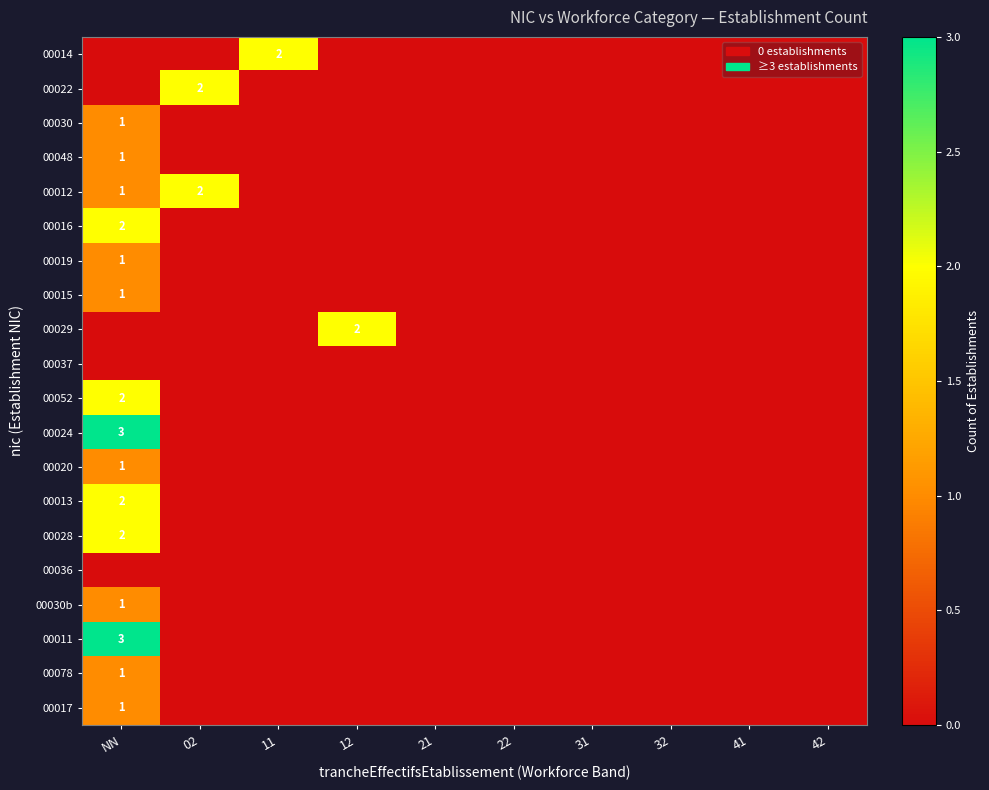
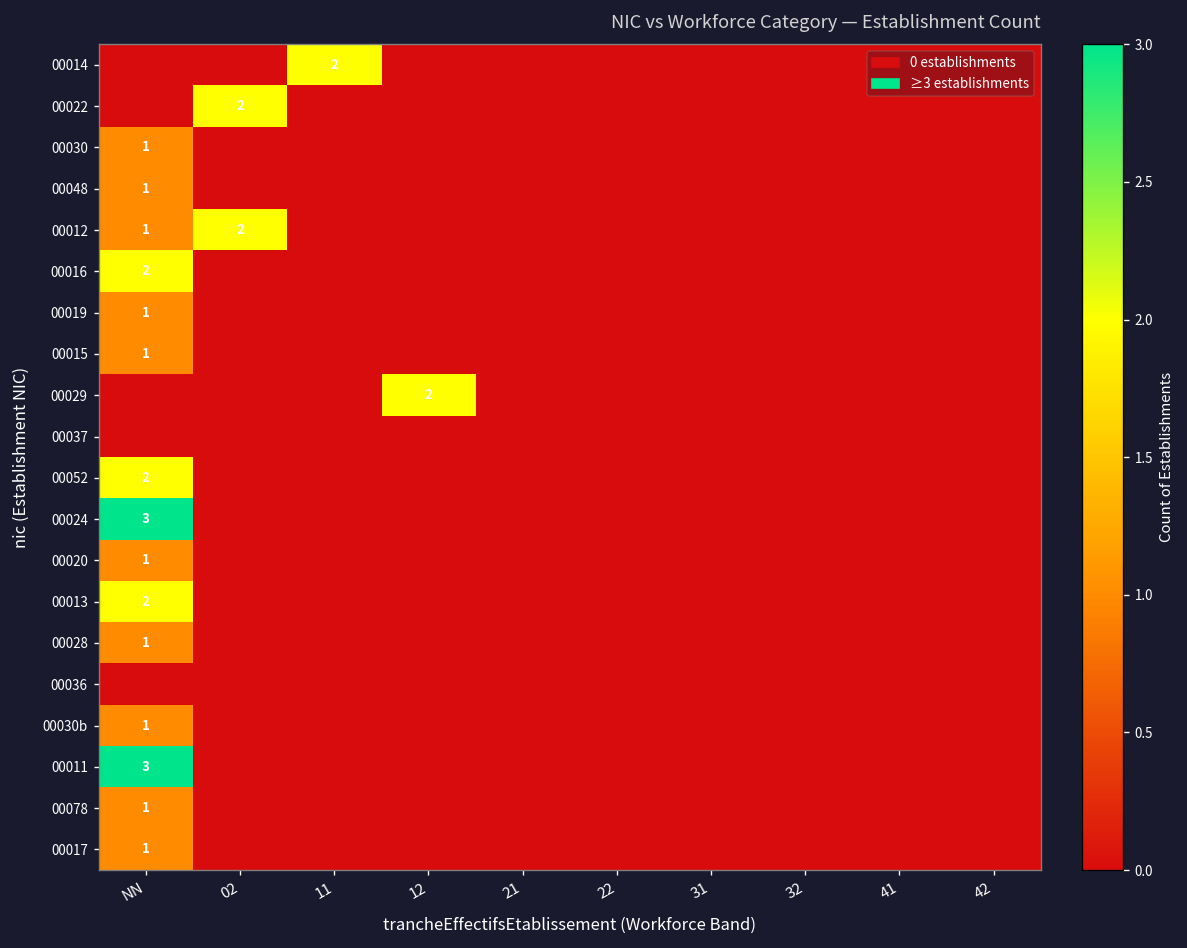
  {
    "00014": {
      "11": 2
    },
    "00022": {
      "02": 2
    },
    "00030": {
      "NN": 1
    },
    "00048": {
      "NN": 1
    },
    "00012": {
      "NN": 1,
      "02": 2
    },
    "00016": {
      "NN": 2
    },
    "00019": {
      "NN": 1
    },
    "00015": {
      "NN": 1
    },
    "00029": {
      "12": 2
    },
    "00052": {
      "NN": 2
    },
    "00024": {
      "NN": 3
    },
    "00020": {
      "NN": 1
    },
    "00013": {
      "NN": 2
    },
    "00028": {
-     "NN": 2
+     "NN": 1
    },
    "00030b": {
      "NN": 1
    },
    "00011": {
      "NN": 3
    },
    "00078": {
      "NN": 1
    },
    "00017": {
      "NN": 1
    }
  }
